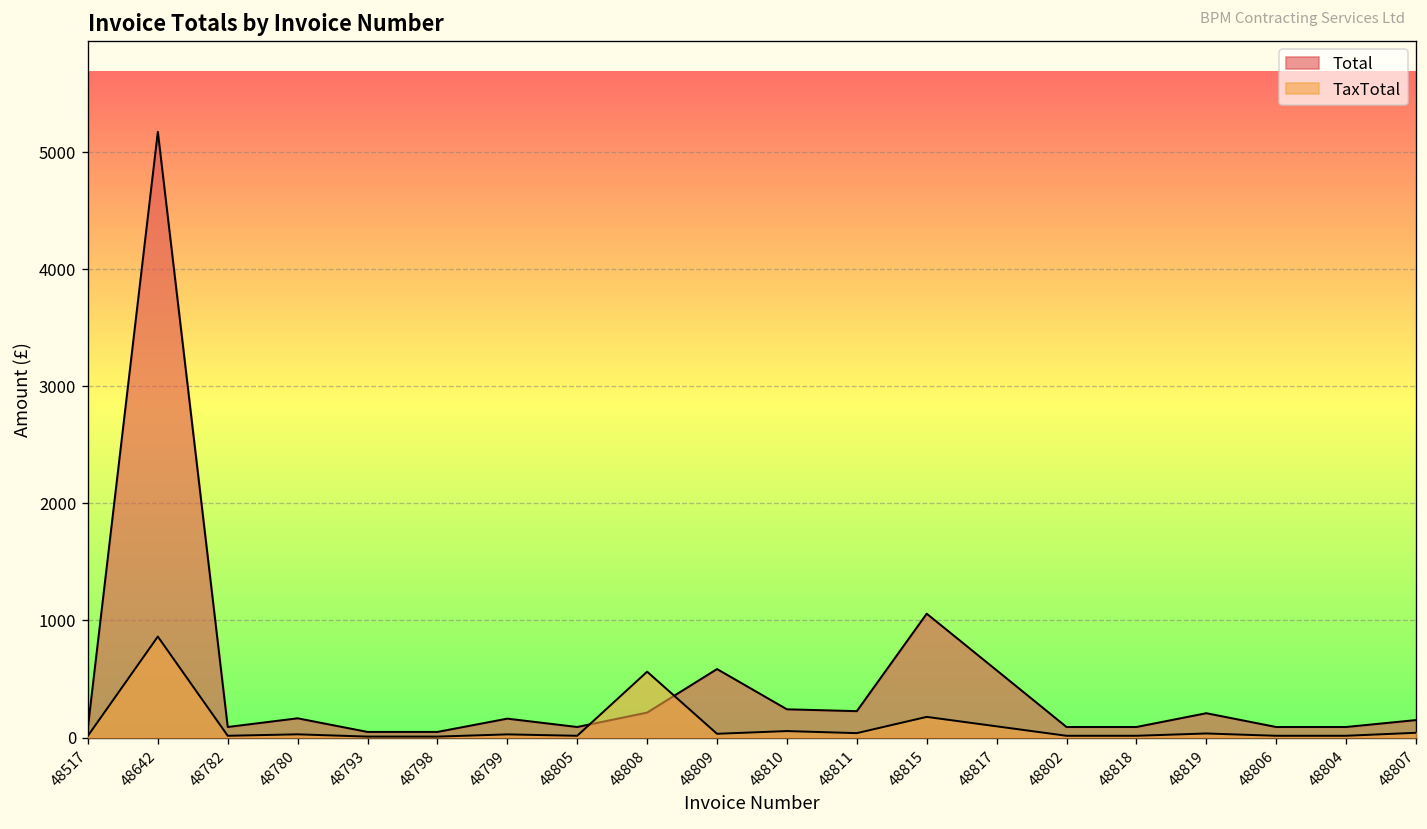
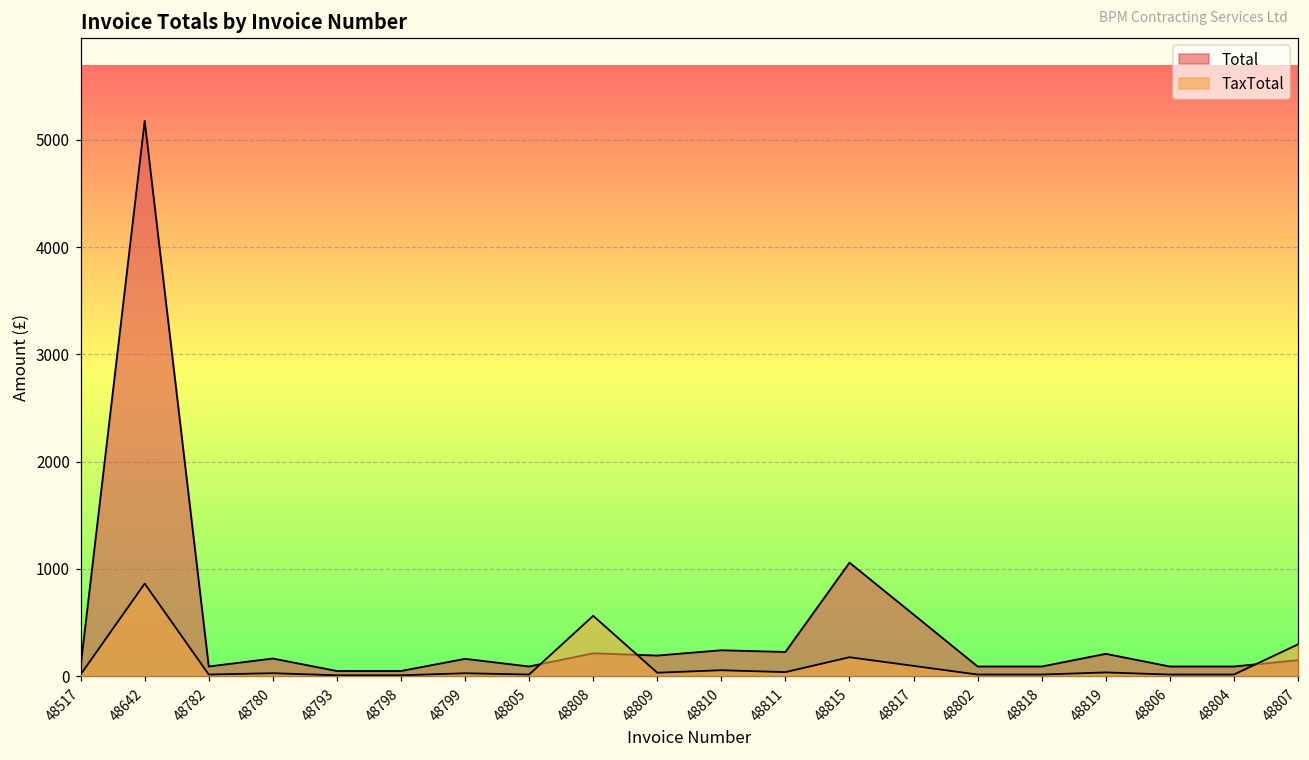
  {
    "Total": {
      "48517": 100,
      "48642": 5200,
      "48782": 100,
      "48780": 200,
      "48793": 0,
      "48798": 0,
      "48799": 200,
      "48805": 100,
      "48808": 200,
-     "48809": 600,
+     "48809": 200,
      "48810": 200,
      "48811": 200,
      "48815": 1100,
      "48817": 600,
      "48802": 100,
      "48818": 100,
      "48819": 200,
      "48806": 100,
      "48804": 100,
      "48807": 100
    },
    "TaxTotal": {
      "48517": 0,
      "48642": 900,
      "48782": 0,
      "48780": 0,
      "48793": 0,
      "48798": 0,
      "48799": 0,
      "48805": 0,
      "48808": 600,
      "48809": 0,
      "48810": 100,
      "48811": 0,
      "48815": 200,
      "48817": 100,
      "48802": 0,
      "48818": 0,
      "48819": 0,
      "48806": 0,
      "48804": 0,
-     "48807": 0
+     "48807": 300
    }
  }
